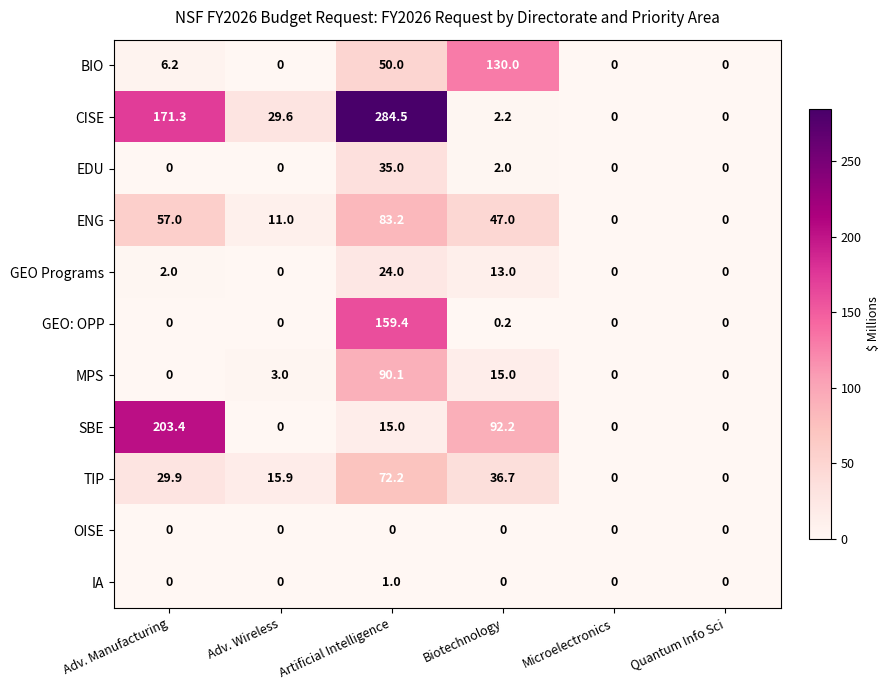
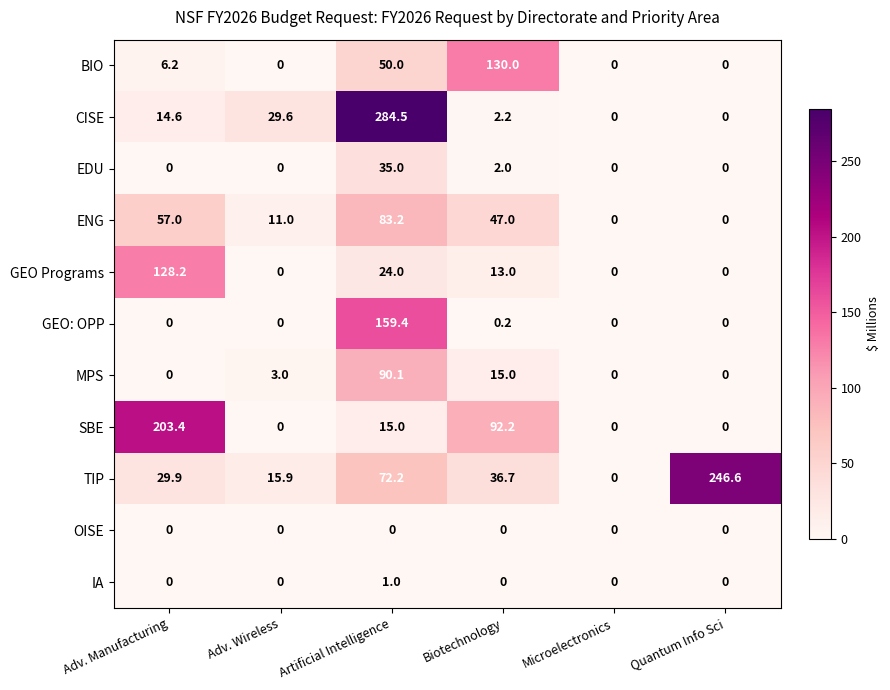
  {
    "BIO": {
      "Adv. Manufacturing": 6.2,
      "Adv. Wireless": 0,
      "Artificial Intelligence": 50.0,
      "Biotechnology": 130.0,
      "Microelectronics": 0,
      "Quantum Info Sci": 0
    },
    "CISE": {
-     "Adv. Manufacturing": 171.3,
+     "Adv. Manufacturing": 14.6,
      "Adv. Wireless": 29.6,
      "Artificial Intelligence": 284.5,
      "Biotechnology": 2.2,
      "Microelectronics": 0,
      "Quantum Info Sci": 0
    },
    "EDU": {
      "Adv. Manufacturing": 0,
      "Adv. Wireless": 0,
      "Artificial Intelligence": 35.0,
      "Biotechnology": 2.0,
      "Microelectronics": 0,
      "Quantum Info Sci": 0
    },
    "ENG": {
      "Adv. Manufacturing": 57.0,
      "Adv. Wireless": 11.0,
      "Artificial Intelligence": 83.2,
      "Biotechnology": 47.0,
      "Microelectronics": 0,
      "Quantum Info Sci": 0
    },
    "GEO Programs": {
-     "Adv. Manufacturing": 2.0,
+     "Adv. Manufacturing": 128.2,
      "Adv. Wireless": 0,
      "Artificial Intelligence": 24.0,
      "Biotechnology": 13.0,
      "Microelectronics": 0,
      "Quantum Info Sci": 0
    },
    "GEO: OPP": {
      "Adv. Manufacturing": 0,
      "Adv. Wireless": 0,
      "Artificial Intelligence": 159.4,
      "Biotechnology": 0.2,
      "Microelectronics": 0,
      "Quantum Info Sci": 0
    },
    "MPS": {
      "Adv. Manufacturing": 0,
      "Adv. Wireless": 3.0,
      "Artificial Intelligence": 90.1,
      "Biotechnology": 15.0,
      "Microelectronics": 0,
      "Quantum Info Sci": 0
    },
    "SBE": {
      "Adv. Manufacturing": 203.4,
      "Adv. Wireless": 0,
      "Artificial Intelligence": 15.0,
      "Biotechnology": 92.2,
      "Microelectronics": 0,
      "Quantum Info Sci": 0
    },
    "TIP": {
      "Adv. Manufacturing": 29.9,
      "Adv. Wireless": 15.9,
      "Artificial Intelligence": 72.2,
      "Biotechnology": 36.7,
      "Microelectronics": 0,
-     "Quantum Info Sci": 0
+     "Quantum Info Sci": 246.6
    },
    "OISE": {
      "Adv. Manufacturing": 0,
      "Adv. Wireless": 0,
      "Artificial Intelligence": 0,
      "Biotechnology": 0,
      "Microelectronics": 0,
      "Quantum Info Sci": 0
    },
    "IA": {
      "Adv. Manufacturing": 0,
      "Adv. Wireless": 0,
      "Artificial Intelligence": 1.0,
      "Biotechnology": 0,
      "Microelectronics": 0,
      "Quantum Info Sci": 0
    }
  }
